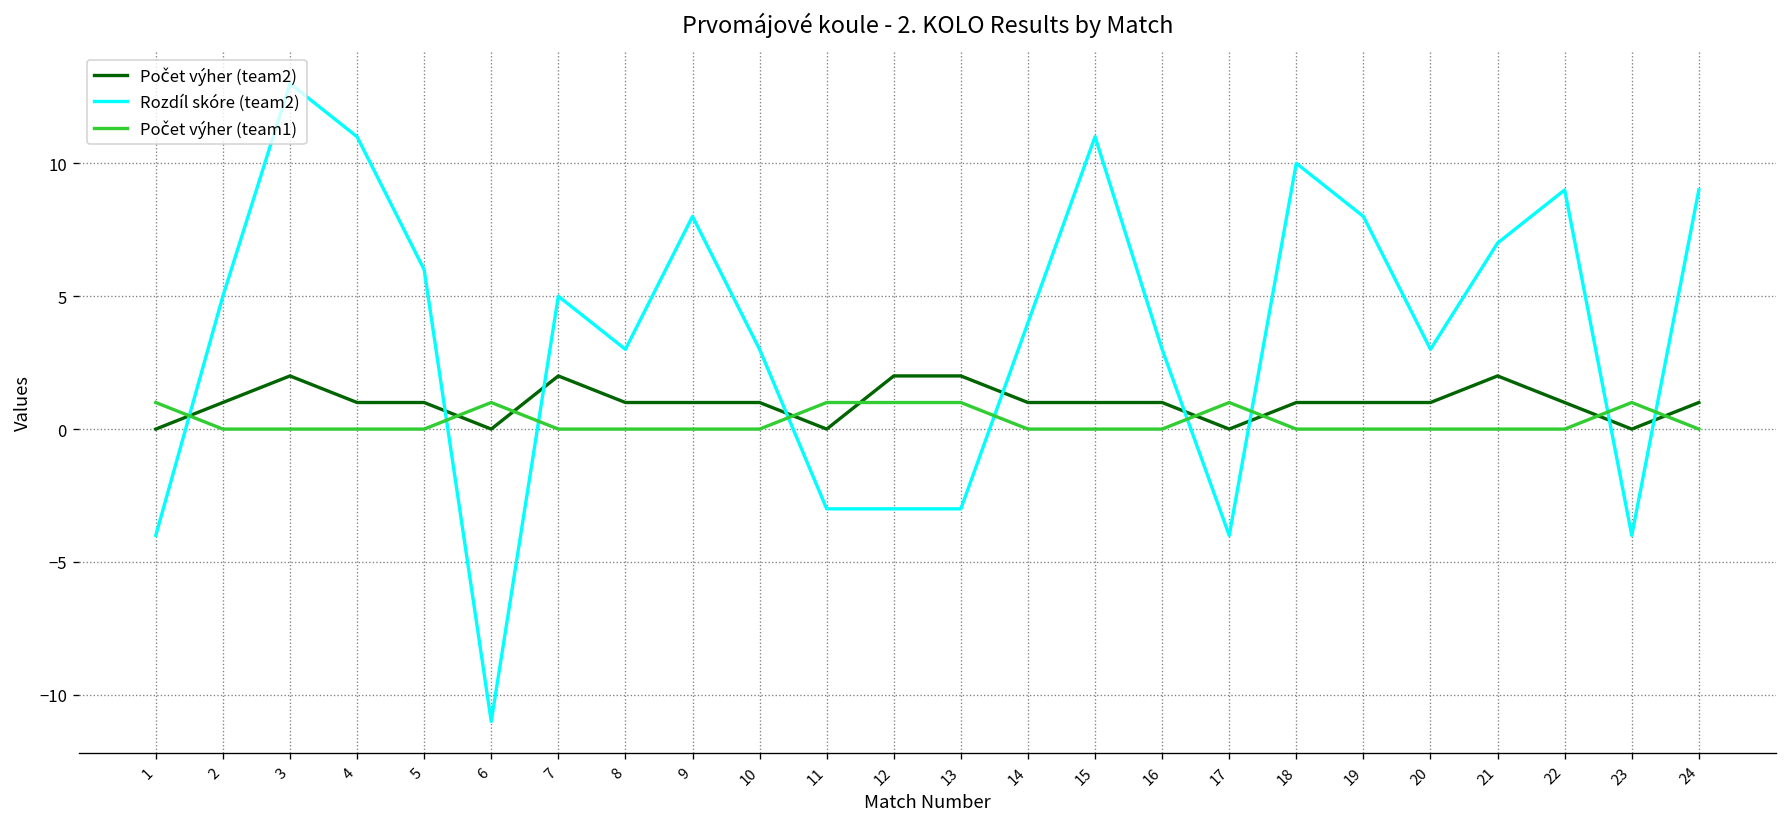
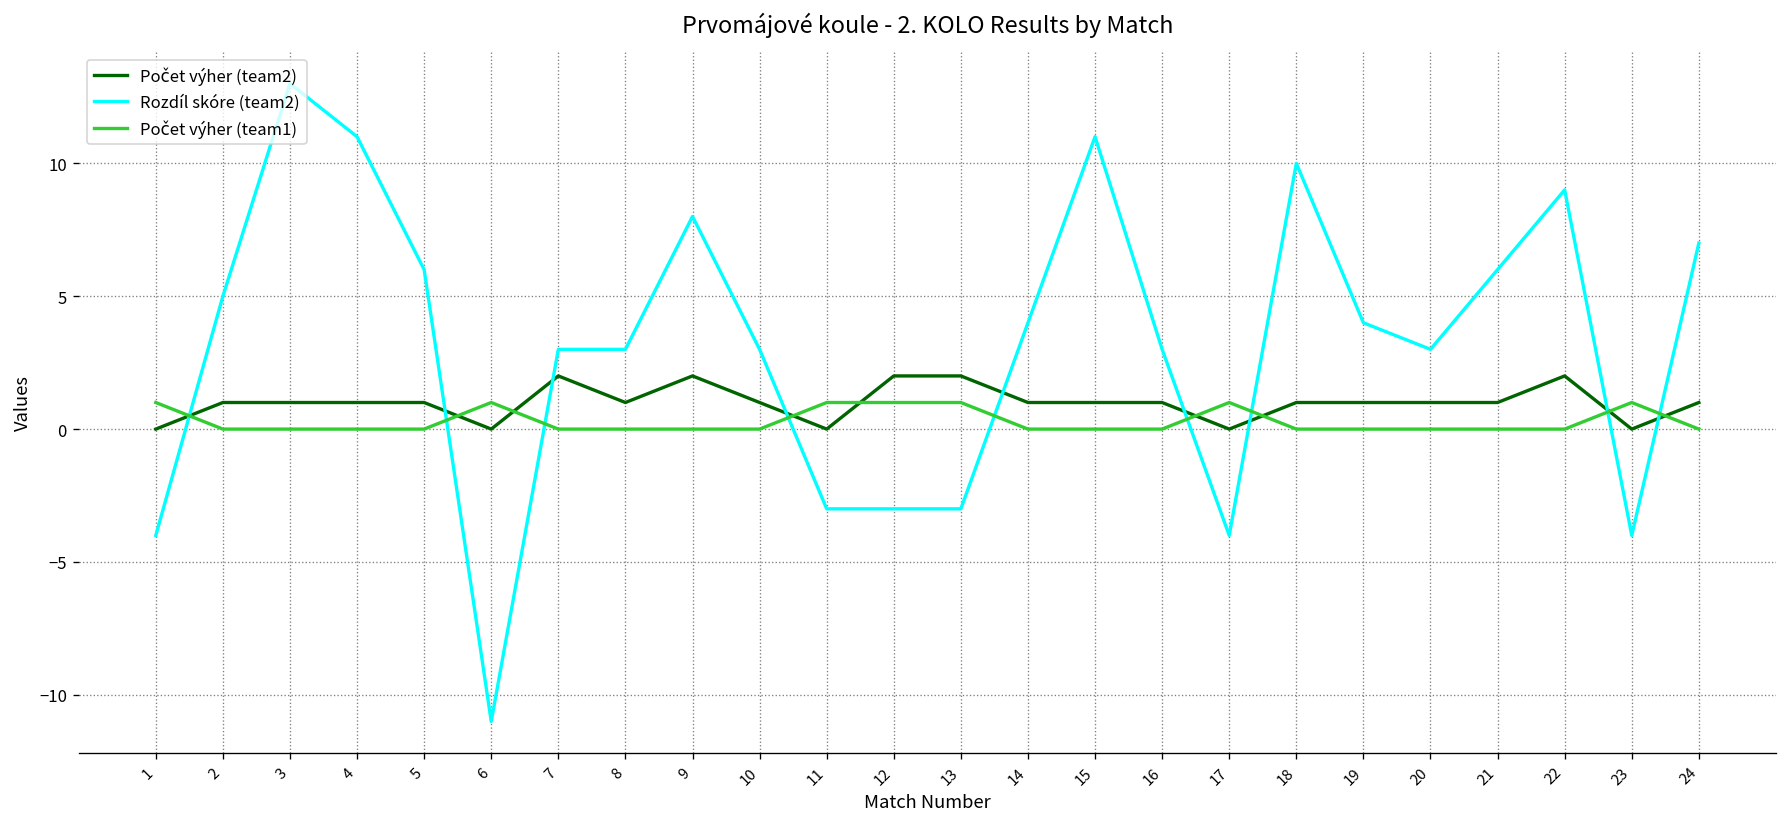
  {
    "Počet výher (team2)": {
      "1": 0,
      "2": 1,
-     "3": 2,
+     "3": 1,
      "4": 1,
      "5": 1,
      "6": 0,
      "7": 2,
      "8": 1,
-     "9": 1,
+     "9": 2,
      "10": 1,
      "11": 0,
      "12": 2,
      "13": 2,
      "14": 1,
      "15": 1,
      "16": 1,
      "17": 0,
      "18": 1,
      "19": 1,
      "20": 1,
-     "21": 2,
-     "22": 1,
+     "21": 1,
+     "22": 2,
      "23": 0,
      "24": 1
    },
    "Rozdíl skóre (team2)": {
      "1": -4,
      "2": 5,
      "4": 11,
      "5": 6,
      "6": -11,
-     "7": 5,
+     "7": 3,
      "8": 3,
      "9": 8,
      "10": 3,
      "11": -3,
      "12": -3,
      "13": -3,
      "14": 4,
      "15": 11,
      "16": 3,
      "17": -4,
      "18": 10,
-     "19": 8,
+     "19": 4,
      "20": 3,
-     "21": 7,
+     "21": 6,
      "22": 9,
      "23": -4,
-     "24": 9
+     "24": 7
    },
    "Počet výher (team1)": {
      "1": 1,
      "2": 0,
      "3": 0,
      "4": 0,
      "5": 0,
      "6": 1,
      "7": 0,
      "8": 0,
      "9": 0,
      "10": 0,
      "11": 1,
      "12": 1,
      "13": 1,
      "14": 0,
      "15": 0,
      "16": 0,
      "17": 1,
      "18": 0,
      "19": 0,
      "20": 0,
      "21": 0,
      "22": 0,
      "23": 1,
      "24": 0
    }
  }
